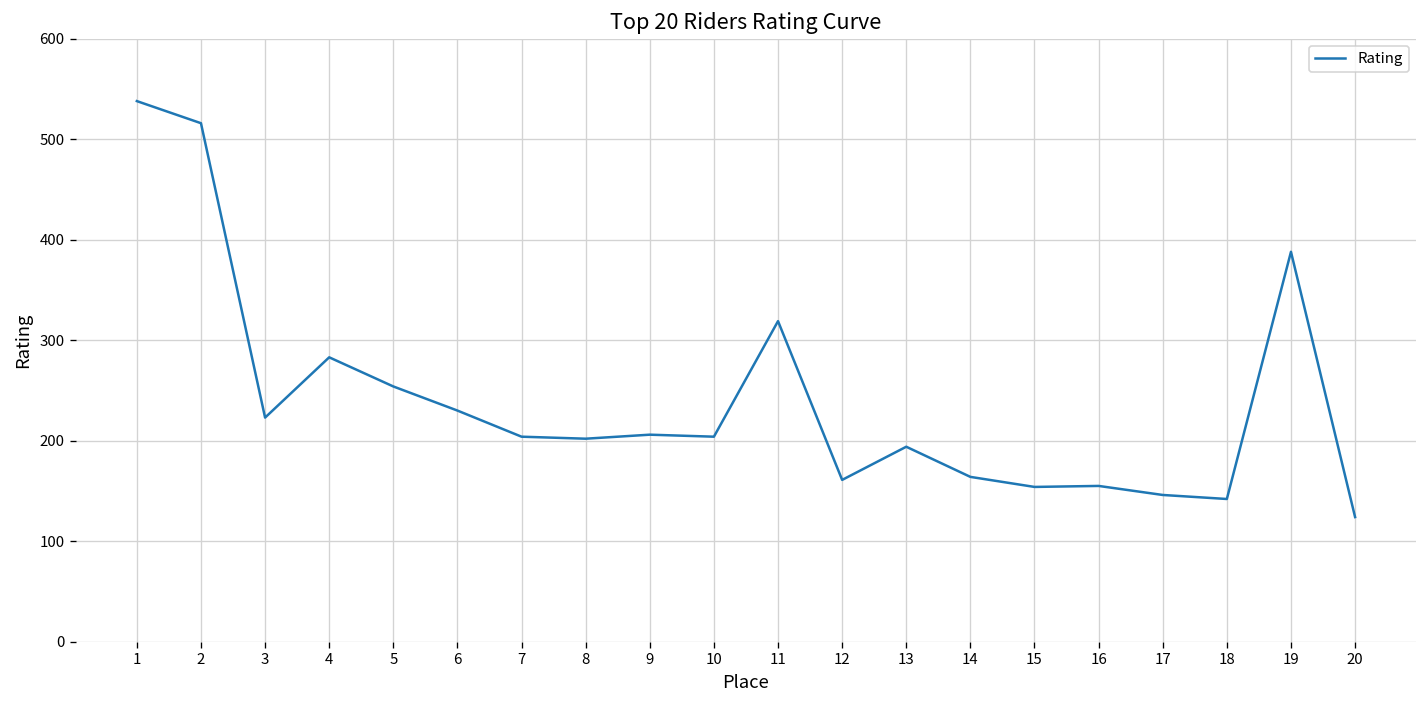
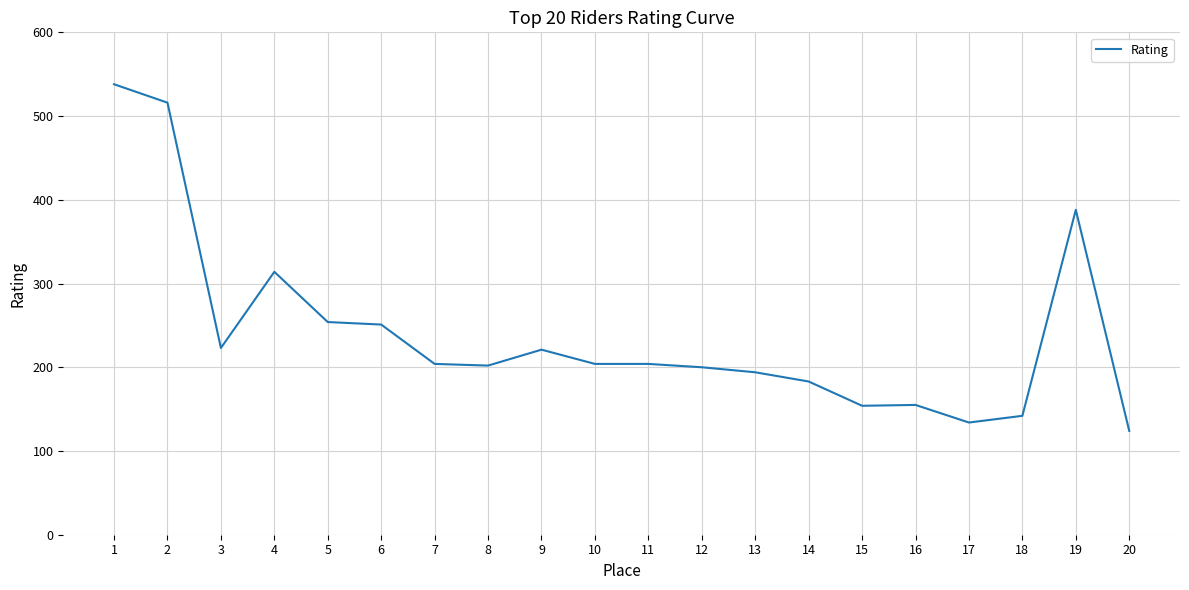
  {
    "1": 540,
    "2": 520,
    "3": 220,
-   "4": 280,
+   "4": 310,
    "5": 250,
-   "6": 230,
+   "6": 250,
    "7": 200,
    "8": 200,
-   "9": 210,
+   "9": 220,
    "10": 200,
-   "11": 320,
-   "12": 160,
+   "11": 200,
+   "12": 200,
    "13": 190,
-   "14": 160,
+   "14": 180,
    "15": 150,
    "16": 160,
-   "17": 150,
+   "17": 130,
    "18": 140,
    "19": 390,
    "20": 120
  }
